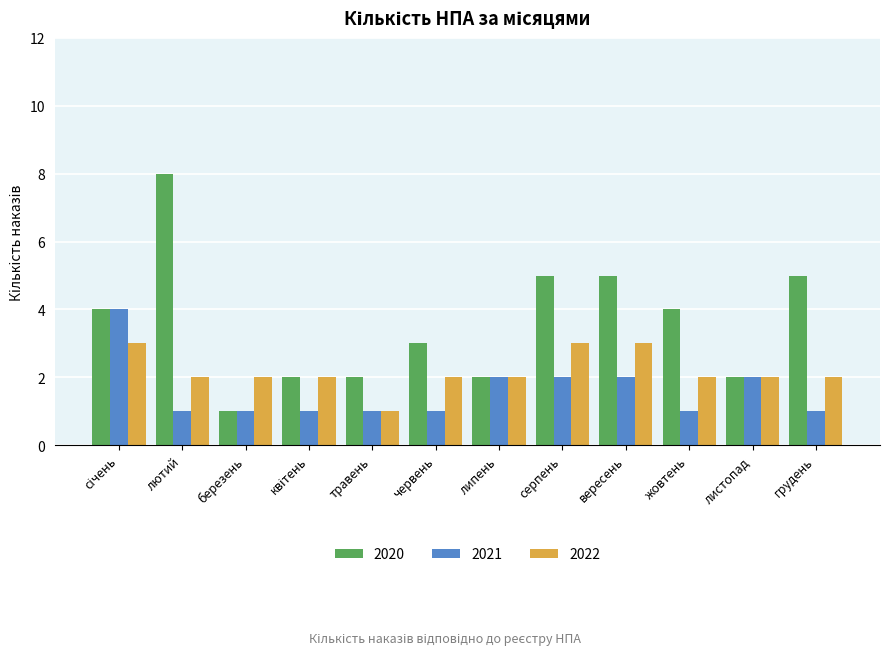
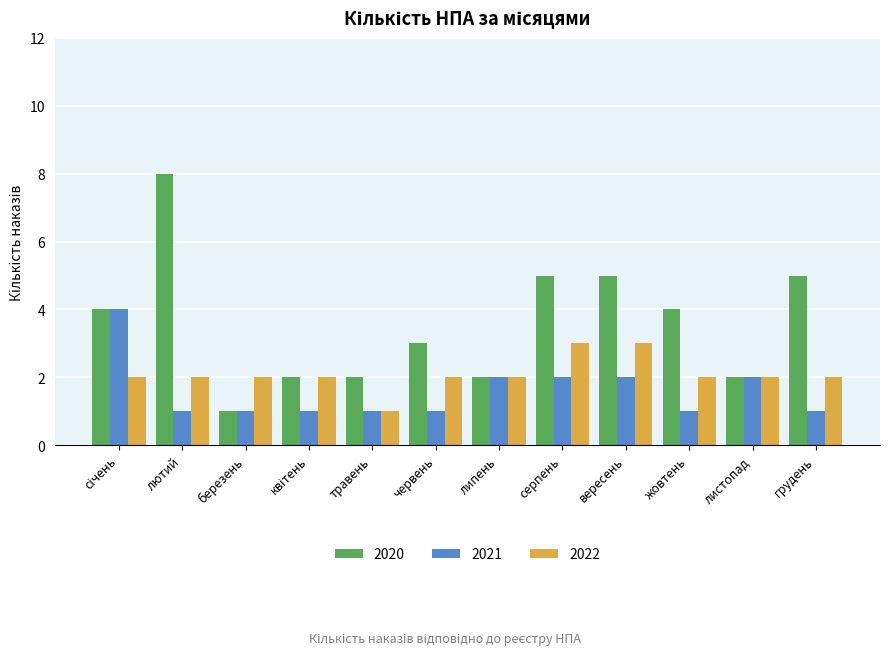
  {
    "2020": {
      "січень": 4,
      "лютий": 8,
      "березень": 1,
      "квітень": 2,
      "травень": 2,
      "червень": 3,
      "липень": 2,
      "серпень": 5,
      "вересень": 5,
      "жовтень": 4,
      "листопад": 2,
      "грудень": 5
    },
    "2021": {
      "січень": 4,
      "лютий": 1,
      "березень": 1,
      "квітень": 1,
      "травень": 1,
      "червень": 1,
      "липень": 2,
      "серпень": 2,
      "вересень": 2,
      "жовтень": 1,
      "листопад": 2,
      "грудень": 1
    },
    "2022": {
-     "січень": 3,
+     "січень": 2,
      "лютий": 2,
      "березень": 2,
      "квітень": 2,
      "травень": 1,
      "червень": 2,
      "липень": 2,
      "серпень": 3,
      "вересень": 3,
      "жовтень": 2,
      "листопад": 2,
      "грудень": 2
    }
  }
